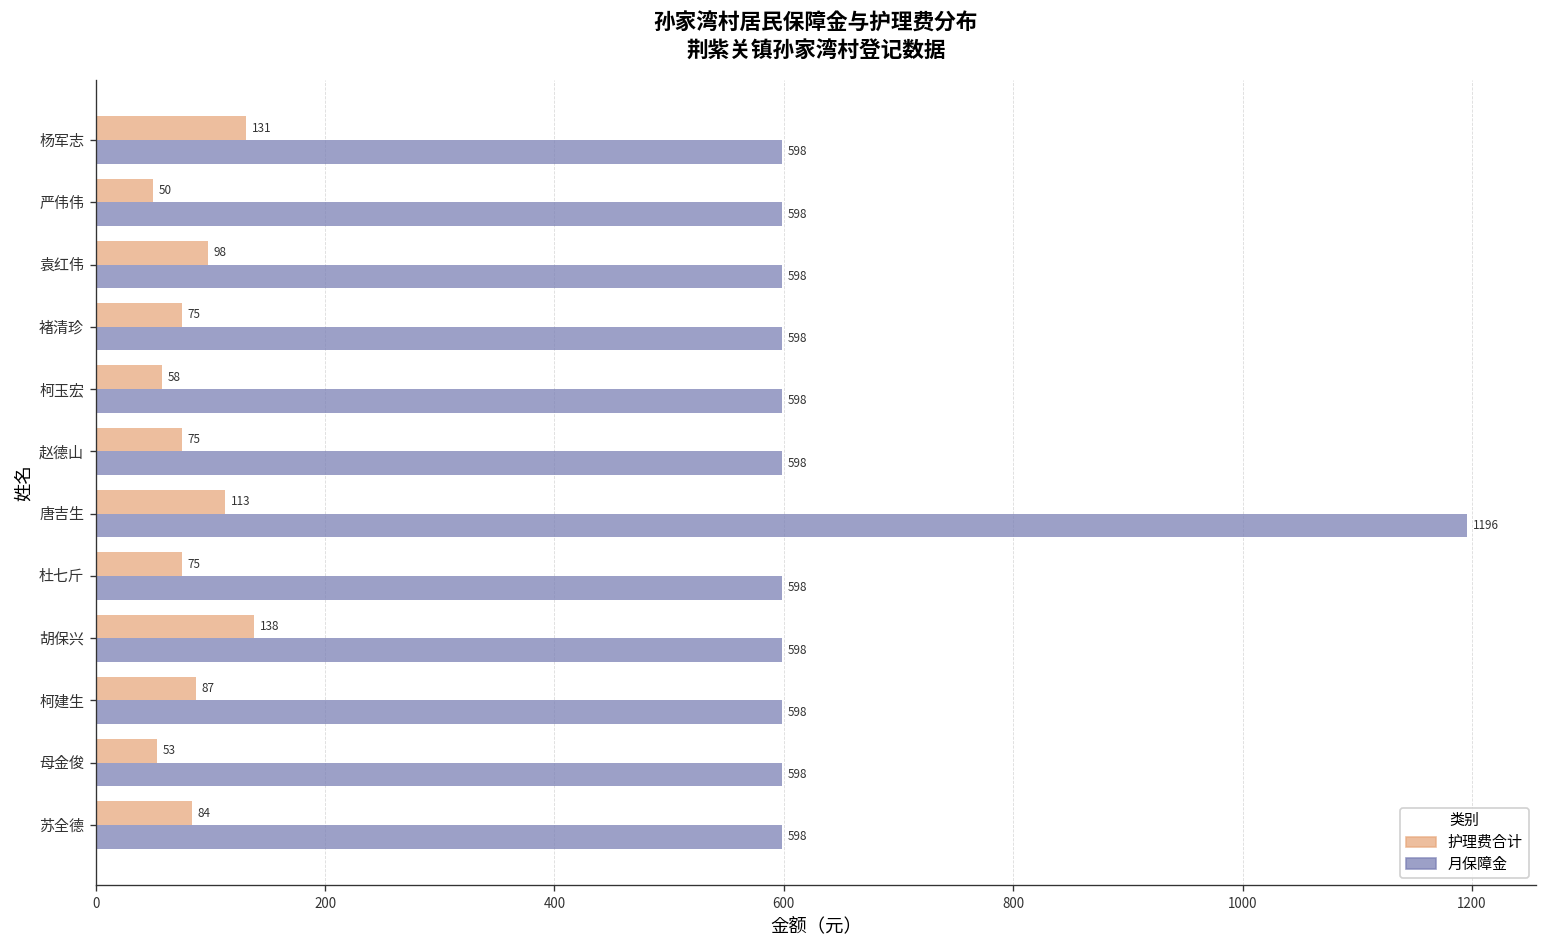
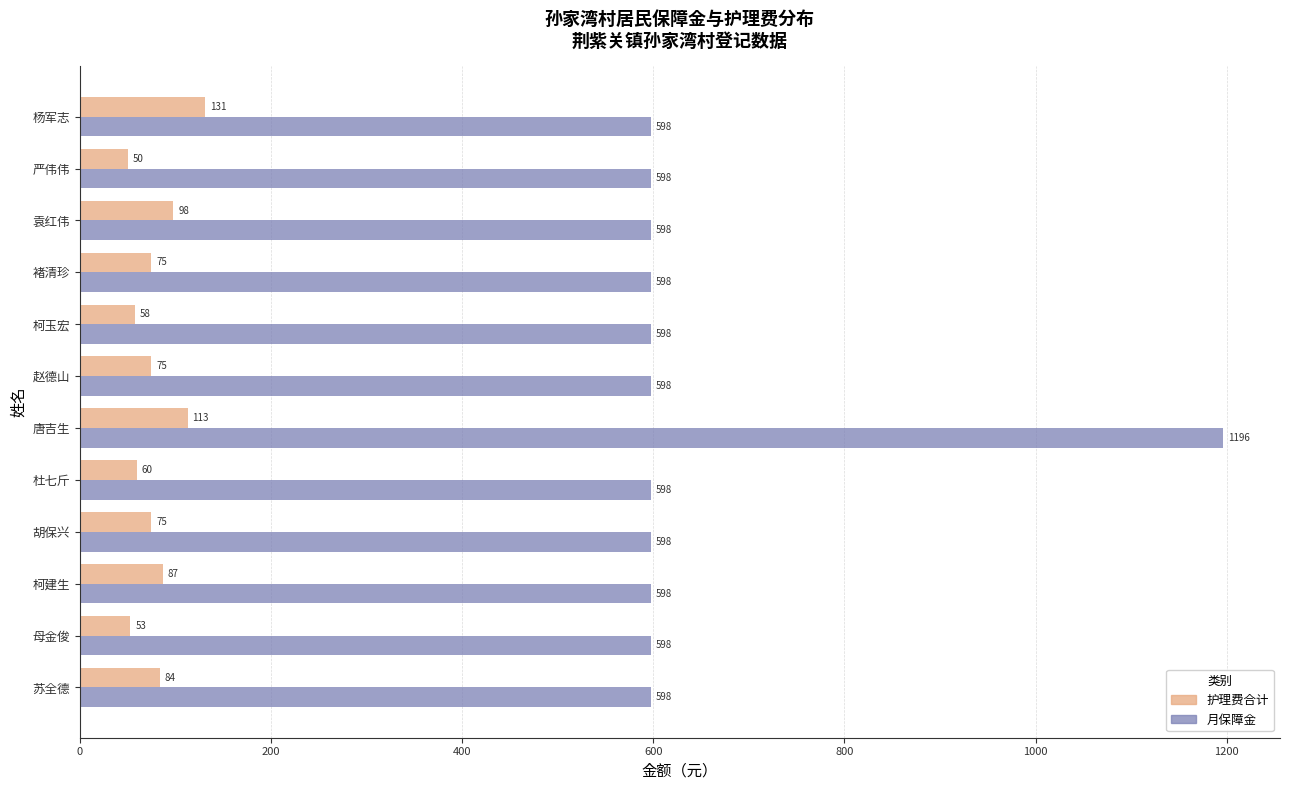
  {
    "护理费合计": {
      "杨军志": 131,
      "严伟伟": 50,
      "袁红伟": 98,
      "褚清珍": 75,
      "柯玉宏": 58,
      "赵德山": 75,
      "唐吉生": 113,
-     "杜七斤": 75,
-     "胡保兴": 138,
+     "杜七斤": 60,
+     "胡保兴": 75,
      "柯建生": 87,
      "母金俊": 53,
      "苏全德": 84
    },
    "月保障金": {
      "杨军志": 598,
      "严伟伟": 598,
      "袁红伟": 598,
      "褚清珍": 598,
      "柯玉宏": 598,
      "赵德山": 598,
      "唐吉生": 1196,
      "杜七斤": 598,
      "胡保兴": 598,
      "柯建生": 598,
      "母金俊": 598,
      "苏全德": 598
    }
  }
